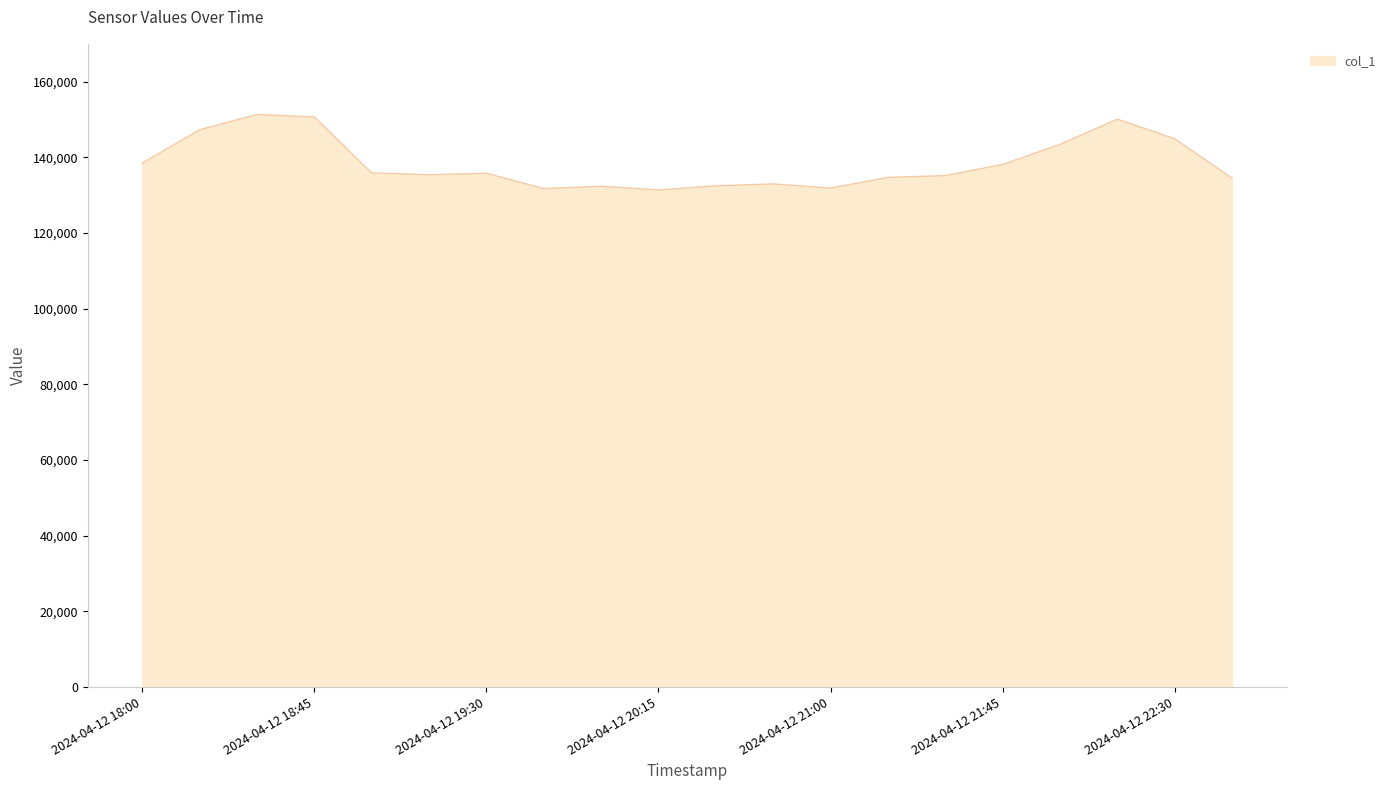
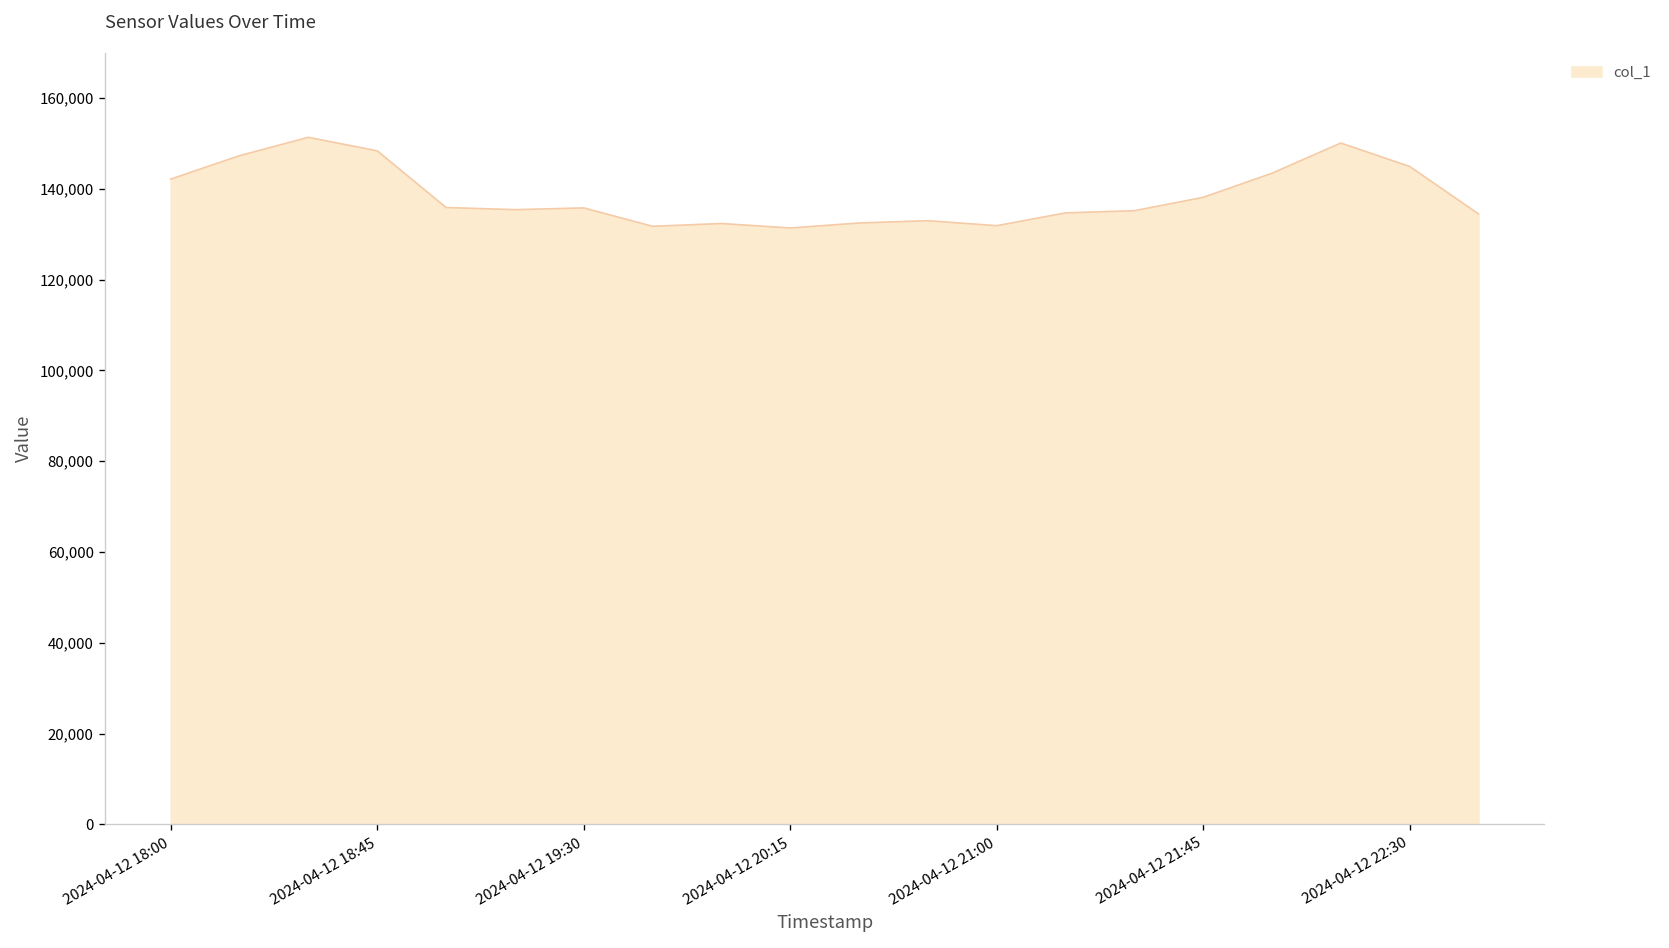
  {
-   "2024-04-12 18:00": "138,000",
-   "2024-04-12 18:45": "151,000",
+   "2024-04-12 18:00": "142,000",
+   "2024-04-12 18:45": "148,000",
    "2024-04-12 19:30": "136,000",
    "2024-04-12 20:15": "131,000",
    "2024-04-12 21:00": "132,000",
    "2024-04-12 21:45": "138,000",
    "2024-04-12 22:30": "145,000"
  }
